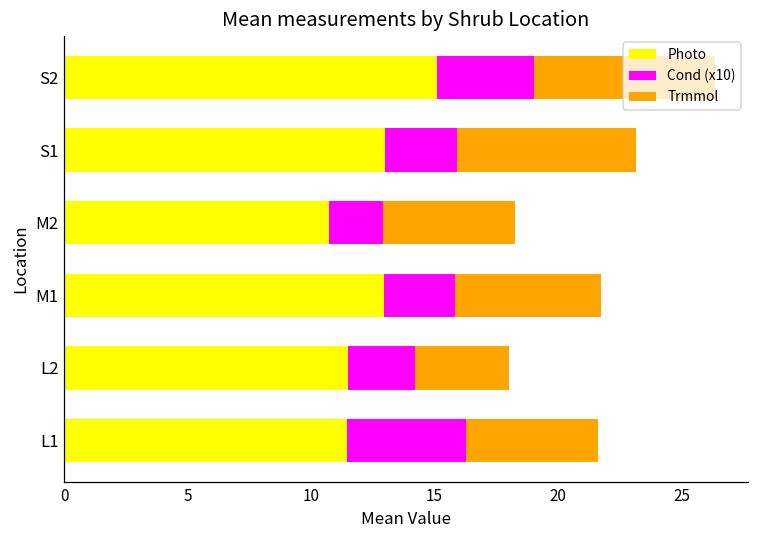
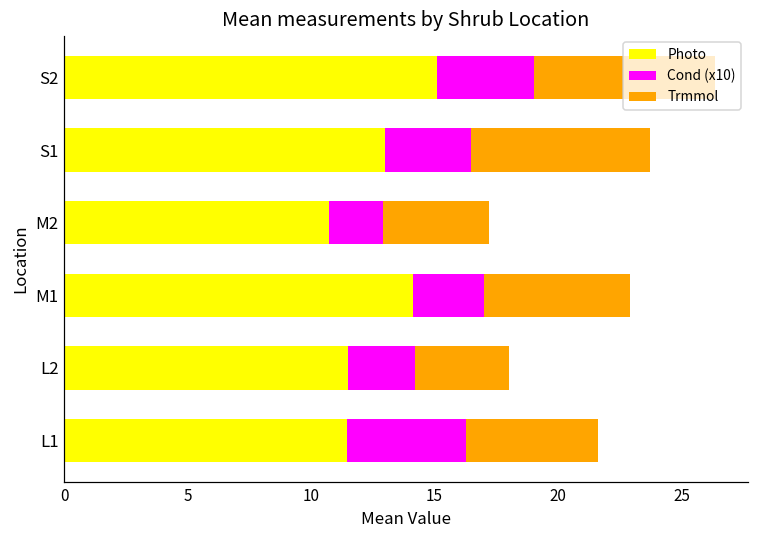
  {
    "Photo": {
      "S2": 15.1,
      "S1": 13.0,
      "M2": 10.7,
-     "M1": 12.9,
+     "M1": 14.1,
      "L2": 11.5,
      "L1": 11.5
    },
    "Cond (x10)": {
      "S2": 3.9,
-     "S1": 2.9,
+     "S1": 3.5,
      "M2": 2.1,
      "M1": 2.9,
      "L2": 2.7,
      "L1": 4.8
    },
    "Trmmol": {
      "S1": 7.2,
-     "M2": 5.4,
+     "M2": 4.3,
      "M1": 5.9,
      "L2": 3.8,
      "L1": 5.3
    }
  }
